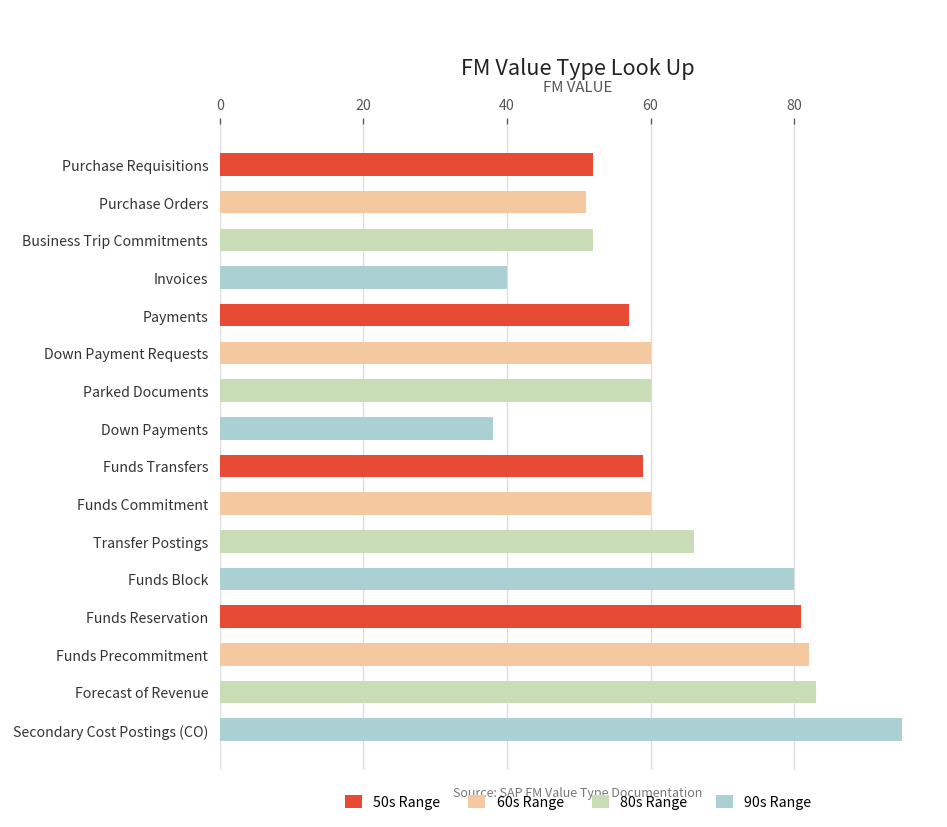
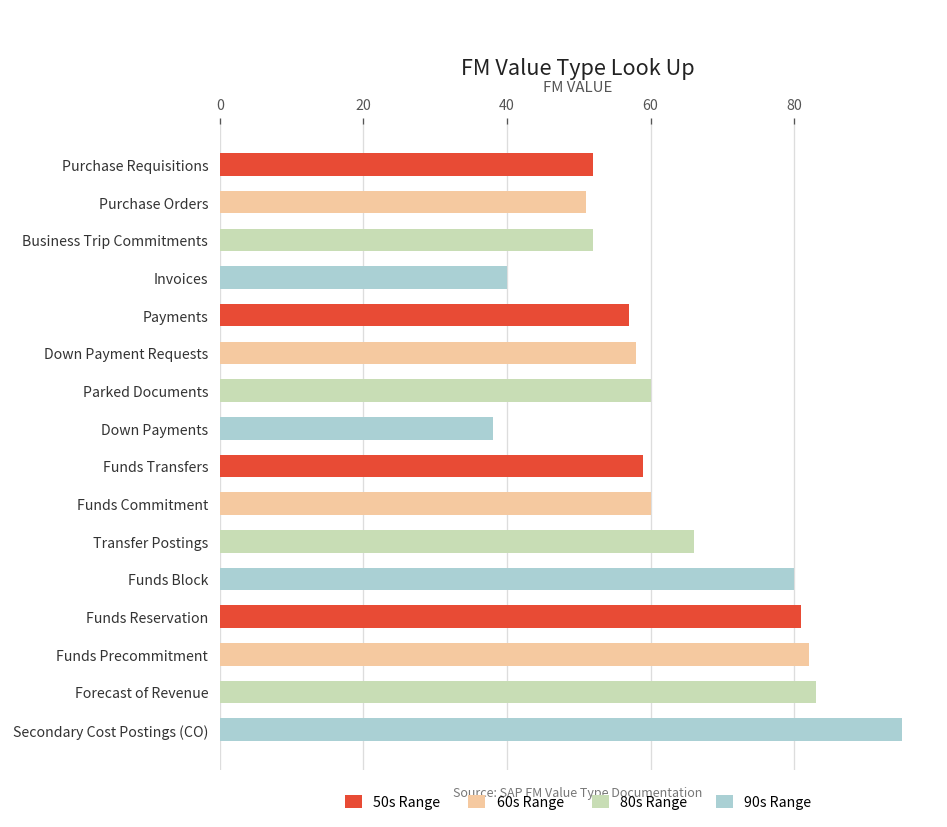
  {
    "Purchase Requisitions": 52,
    "Purchase Orders": 51,
    "Business Trip Commitments": 52,
    "Invoices": 40,
    "Payments": 57,
-   "Down Payment Requests": 60,
+   "Down Payment Requests": 58,
    "Parked Documents": 60,
    "Down Payments": 38,
    "Funds Transfers": 59,
    "Funds Commitment": 60,
    "Transfer Postings": 66,
    "Funds Block": 80,
    "Funds Reservation": 81,
    "Funds Precommitment": 82,
    "Forecast of Revenue": 83,
    "Secondary Cost Postings (CO)": 95
  }
